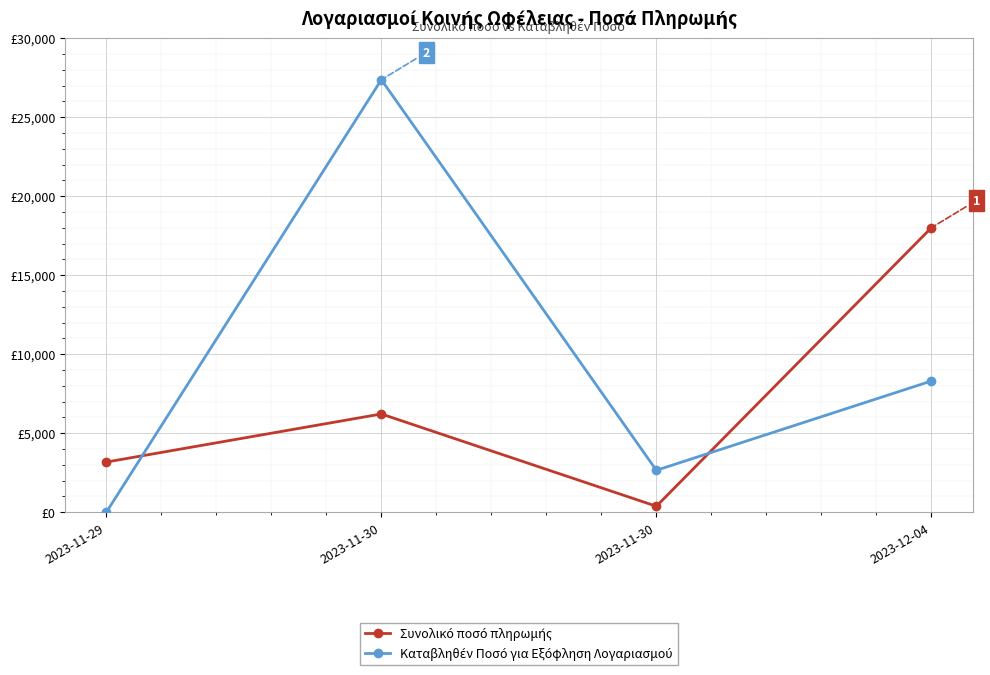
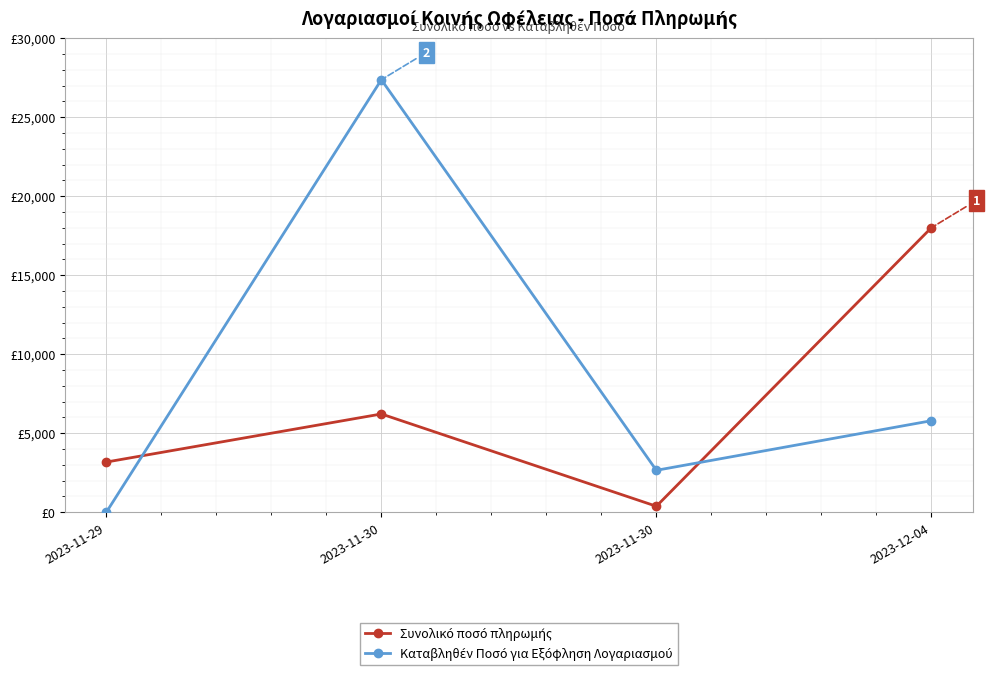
  {
    "Συνολικό ποσό πληρωμής": {
      "2023-11-29": "£3,200",
      "2023-12-04": "£18,000"
    },
    "Καταβληθέν Ποσό για Εξόφληση Λογαριασμού": {
      "2023-11-29": "£0",
-     "2023-12-04": "£8,300"
+     "2023-12-04": "£5,800"
    }
  }
